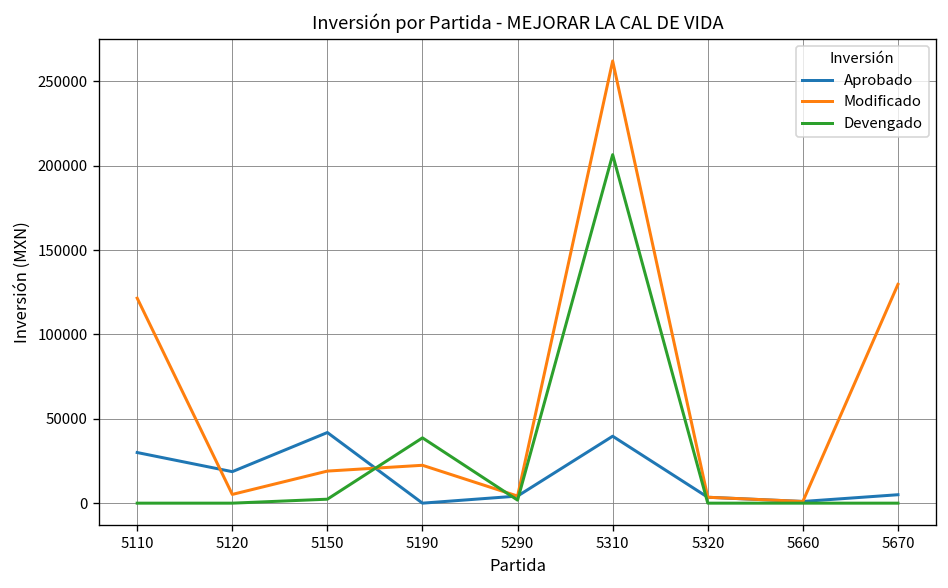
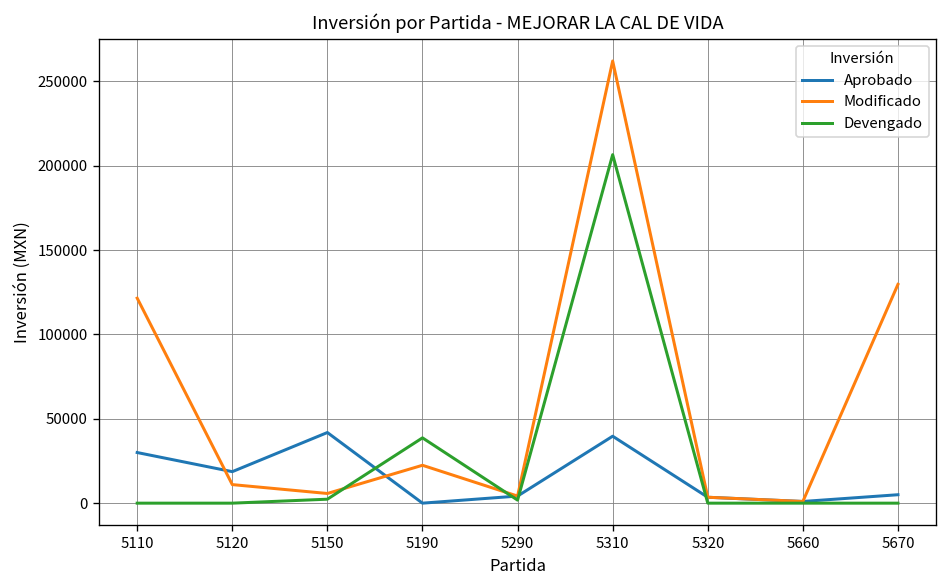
  {
    "Aprobado": {
      "5110": 30000,
      "5120": 19000,
      "5150": 42000,
      "5190": 0,
      "5310": 40000,
      "5670": 5000
    },
    "Modificado": {
      "5110": 121000,
-     "5120": 5000,
-     "5150": 19000,
+     "5120": 11000,
+     "5150": 6000,
      "5190": 22000,
      "5310": 262000,
      "5670": 130000
    },
    "Devengado": {
      "5110": 0,
      "5120": 0,
      "5150": 2000,
      "5190": 39000,
      "5290": 2000,
      "5310": 207000,
      "5320": 0,
      "5670": 0
    }
  }
